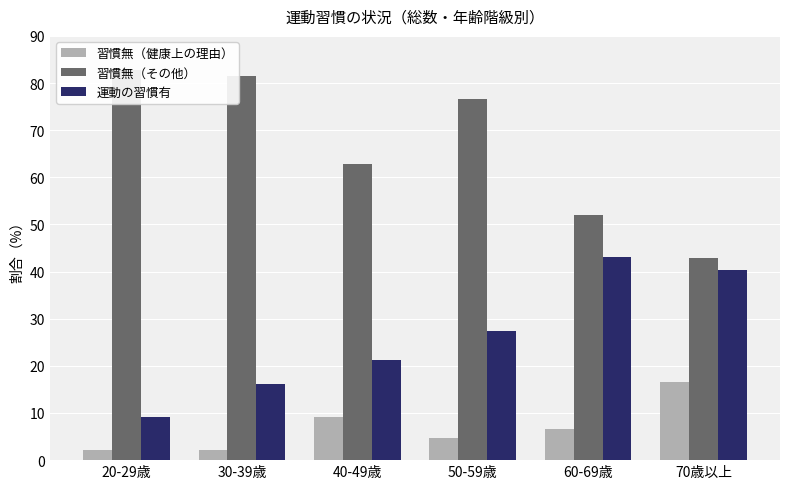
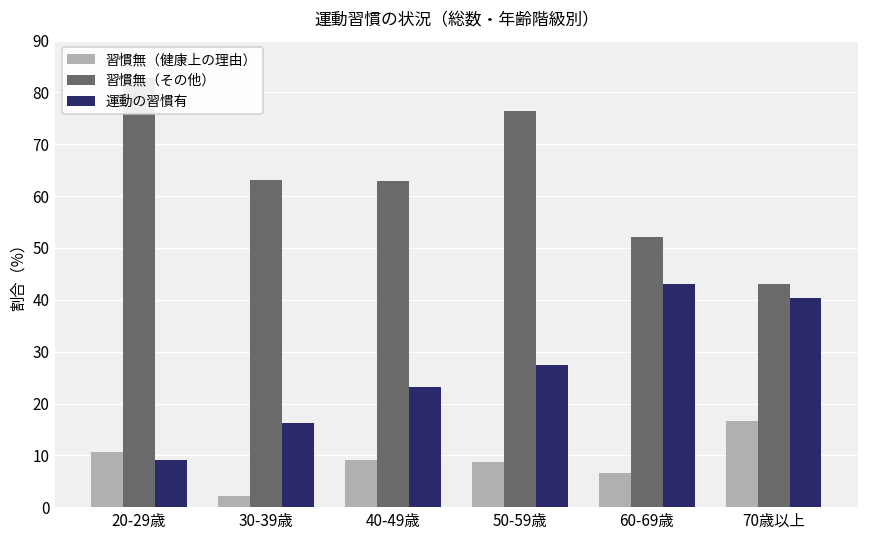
  {
    "習慣無（健康上の理由）": {
-     "20-29歳": 2,
+     "20-29歳": 11,
      "30-39歳": 2,
      "40-49歳": 9,
-     "50-59歳": 5,
+     "50-59歳": 9,
      "60-69歳": 7,
      "70歳以上": 17
    },
    "習慣無（その他）": {
-     "30-39歳": 82,
+     "30-39歳": 63,
      "40-49歳": 63,
      "50-59歳": 77,
      "60-69歳": 52,
      "70歳以上": 43
    },
    "運動の習慣有": {
      "20-29歳": 9,
      "30-39歳": 16,
-     "40-49歳": 21,
+     "40-49歳": 23,
      "50-59歳": 27,
      "60-69歳": 43,
      "70歳以上": 40
    }
  }
